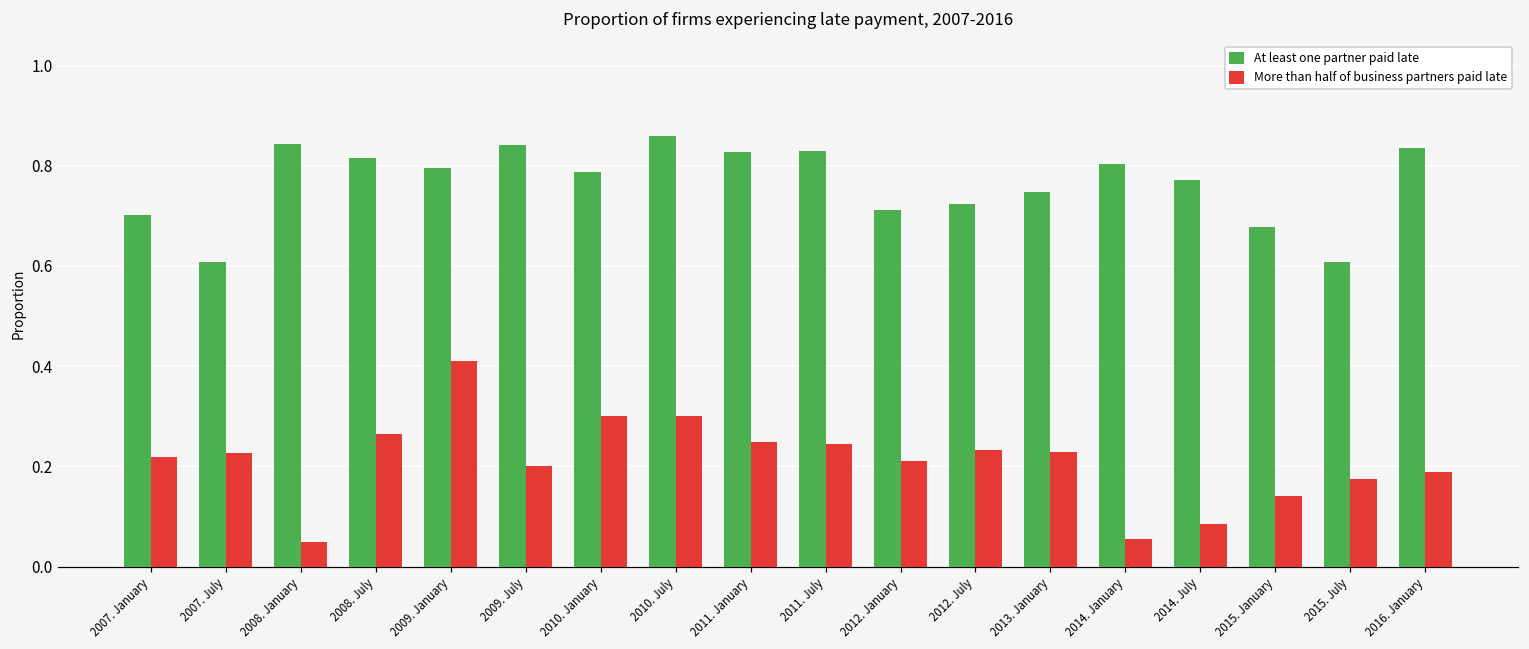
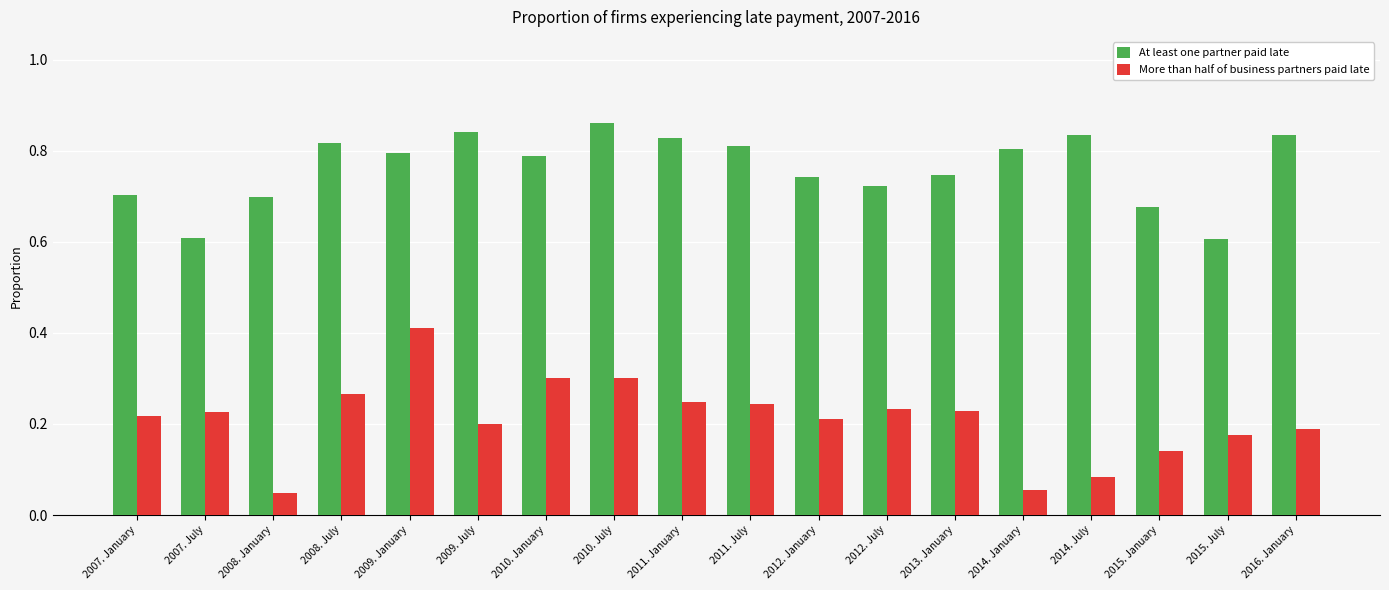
  {
    "At least one partner paid late": {
      "2007. January": 0.70,
      "2007. July": 0.61,
-     "2008. January": 0.84,
+     "2008. January": 0.70,
      "2008. July": 0.82,
      "2009. January": 0.80,
      "2009. July": 0.84,
      "2010. January": 0.79,
      "2010. July": 0.86,
      "2011. January": 0.83,
-     "2011. July": 0.83,
-     "2012. January": 0.71,
+     "2011. July": 0.81,
+     "2012. January": 0.74,
      "2012. July": 0.72,
      "2013. January": 0.75,
      "2014. January": 0.80,
-     "2014. July": 0.77,
+     "2014. July": 0.84,
      "2015. January": 0.68,
      "2015. July": 0.61,
      "2016. January": 0.84
    },
    "More than half of business partners paid late": {
      "2007. January": 0.22,
      "2007. July": 0.23,
      "2008. January": 0.05,
      "2008. July": 0.27,
      "2009. January": 0.41,
      "2009. July": 0.20,
      "2010. January": 0.30,
      "2010. July": 0.30,
      "2011. January": 0.25,
      "2011. July": 0.24,
      "2012. January": 0.21,
      "2012. July": 0.23,
      "2013. January": 0.23,
      "2014. January": 0.05,
      "2014. July": 0.08,
      "2015. January": 0.14,
      "2015. July": 0.18,
      "2016. January": 0.19
    }
  }
